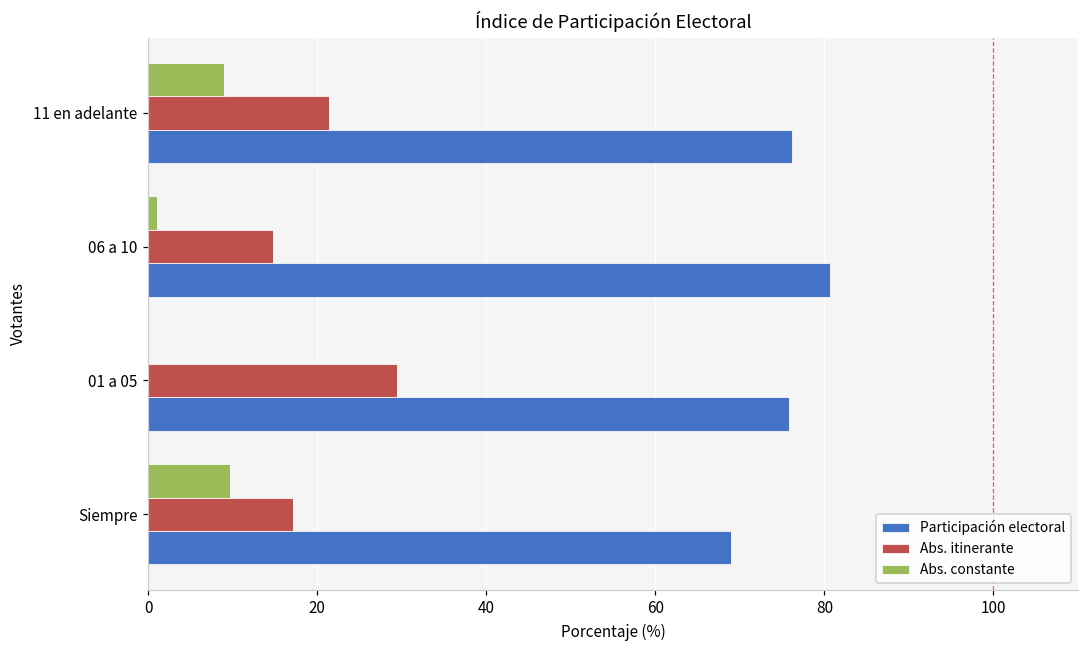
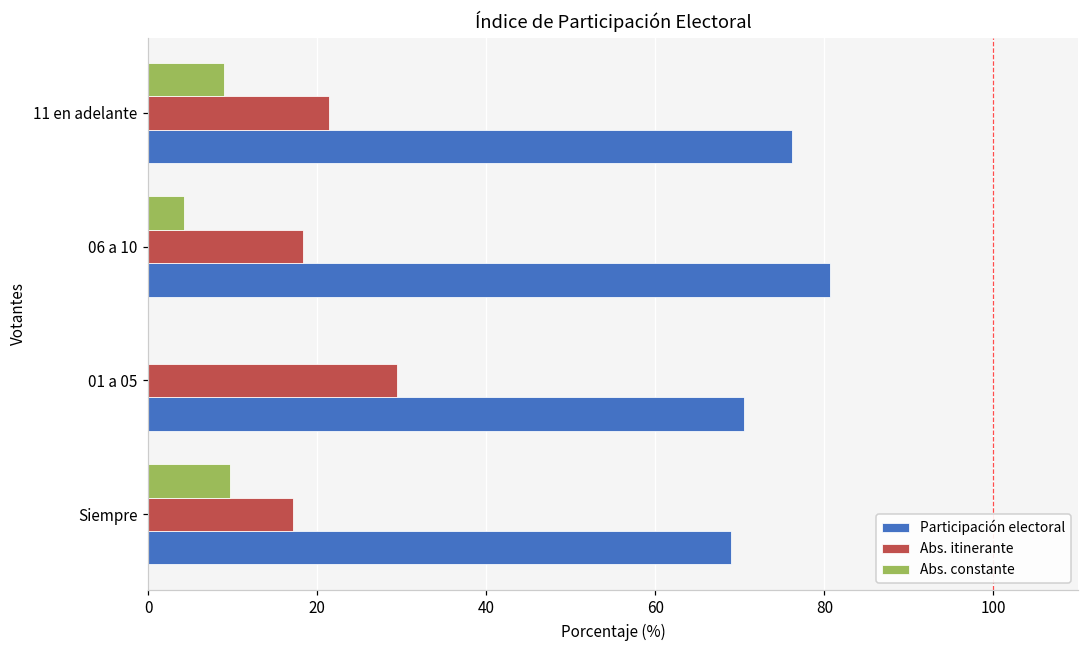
  {
    "Participación electoral": {
      "11 en adelante": 76,
      "06 a 10": 81,
-     "01 a 05": 76,
+     "01 a 05": 71,
      "Siempre": 69
    },
    "Abs. itinerante": {
      "11 en adelante": 21,
-     "06 a 10": 15,
+     "06 a 10": 18,
      "01 a 05": 29,
      "Siempre": 17
    },
    "Abs. constante": {
      "11 en adelante": 9,
-     "06 a 10": 1,
+     "06 a 10": 4,
      "01 a 05": 0,
      "Siempre": 10
    }
  }
